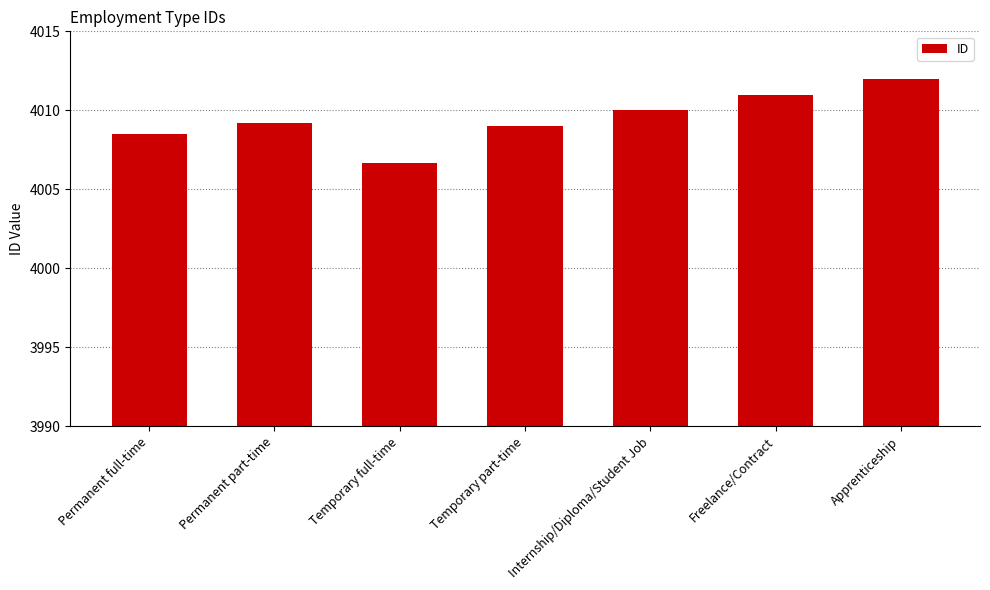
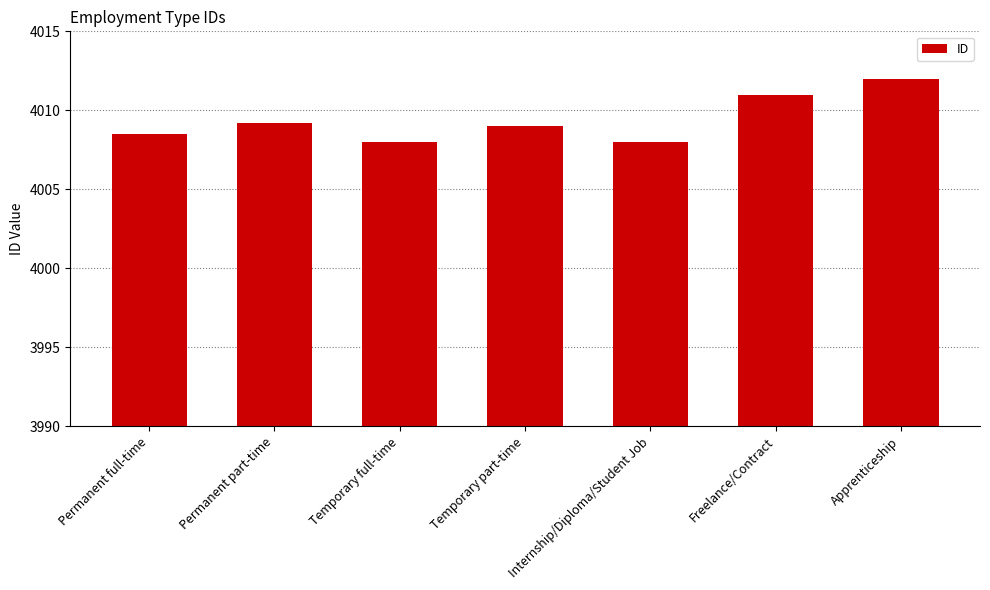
  {
    "Permanent full-time": 4008.5,
    "Permanent part-time": 4009.2,
-   "Temporary full-time": 4006.7,
+   "Temporary full-time": 4008.0,
    "Temporary part-time": 4009.0,
-   "Internship/Diploma/Student Job": 4010,
+   "Internship/Diploma/Student Job": 4008,
    "Freelance/Contract": 4011.0,
    "Apprenticeship": 4012.0
  }
